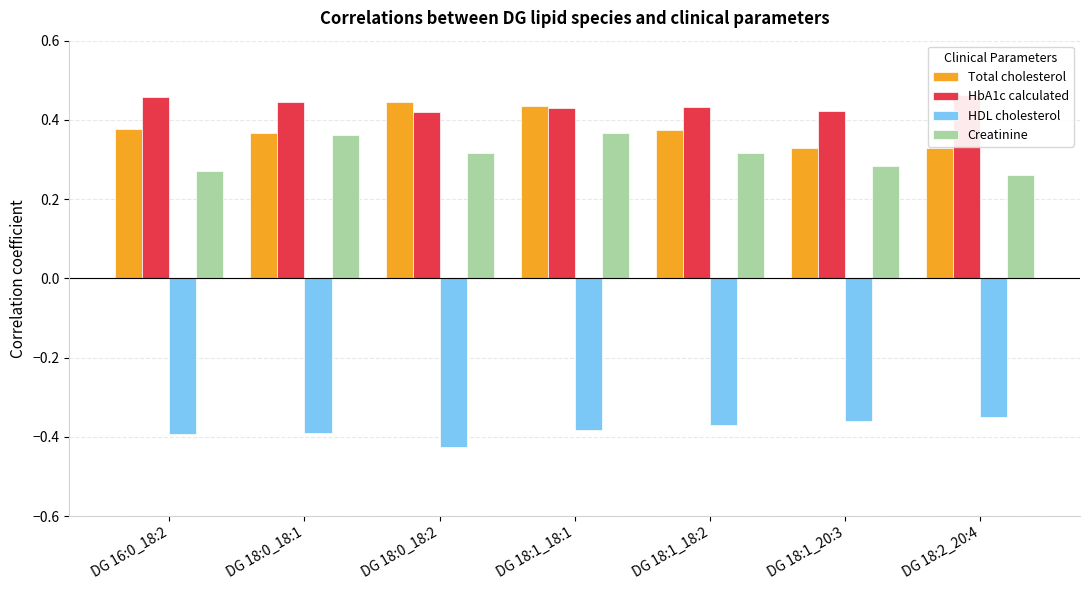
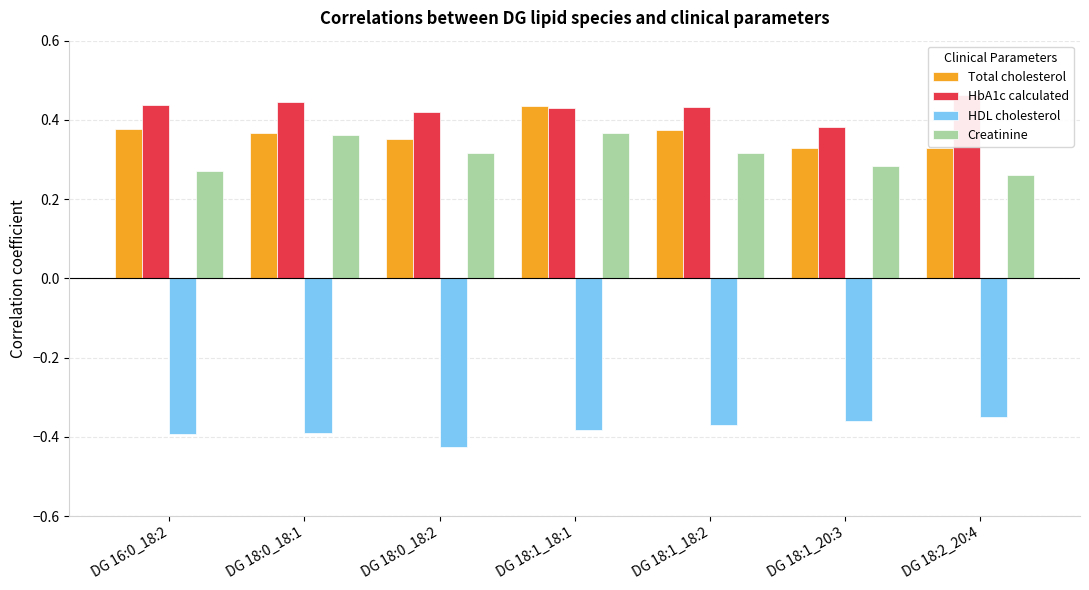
  {
    "Total cholesterol": {
      "DG 16:0_18:2": 0.38,
      "DG 18:0_18:1": 0.37,
-     "DG 18:0_18:2": 0.45,
+     "DG 18:0_18:2": 0.35,
      "DG 18:1_18:1": 0.43,
      "DG 18:1_18:2": 0.37,
      "DG 18:1_20:3": 0.33,
      "DG 18:2_20:4": 0.33
    },
    "HbA1c calculated": {
-     "DG 16:0_18:2": 0.46,
+     "DG 16:0_18:2": 0.44,
      "DG 18:0_18:1": 0.45,
      "DG 18:0_18:2": 0.42,
      "DG 18:1_18:1": 0.43,
      "DG 18:1_18:2": 0.43,
-     "DG 18:1_20:3": 0.42
+     "DG 18:1_20:3": 0.38
    },
    "HDL cholesterol": {
      "DG 16:0_18:2": -0.39,
      "DG 18:0_18:1": -0.39,
      "DG 18:0_18:2": -0.43,
      "DG 18:1_18:1": -0.38,
      "DG 18:1_18:2": -0.37,
      "DG 18:1_20:3": -0.36,
      "DG 18:2_20:4": -0.35
    },
    "Creatinine": {
      "DG 16:0_18:2": 0.27,
      "DG 18:0_18:1": 0.36,
      "DG 18:0_18:2": 0.32,
      "DG 18:1_18:1": 0.37,
      "DG 18:1_18:2": 0.32,
      "DG 18:1_20:3": 0.28,
      "DG 18:2_20:4": 0.26
    }
  }
